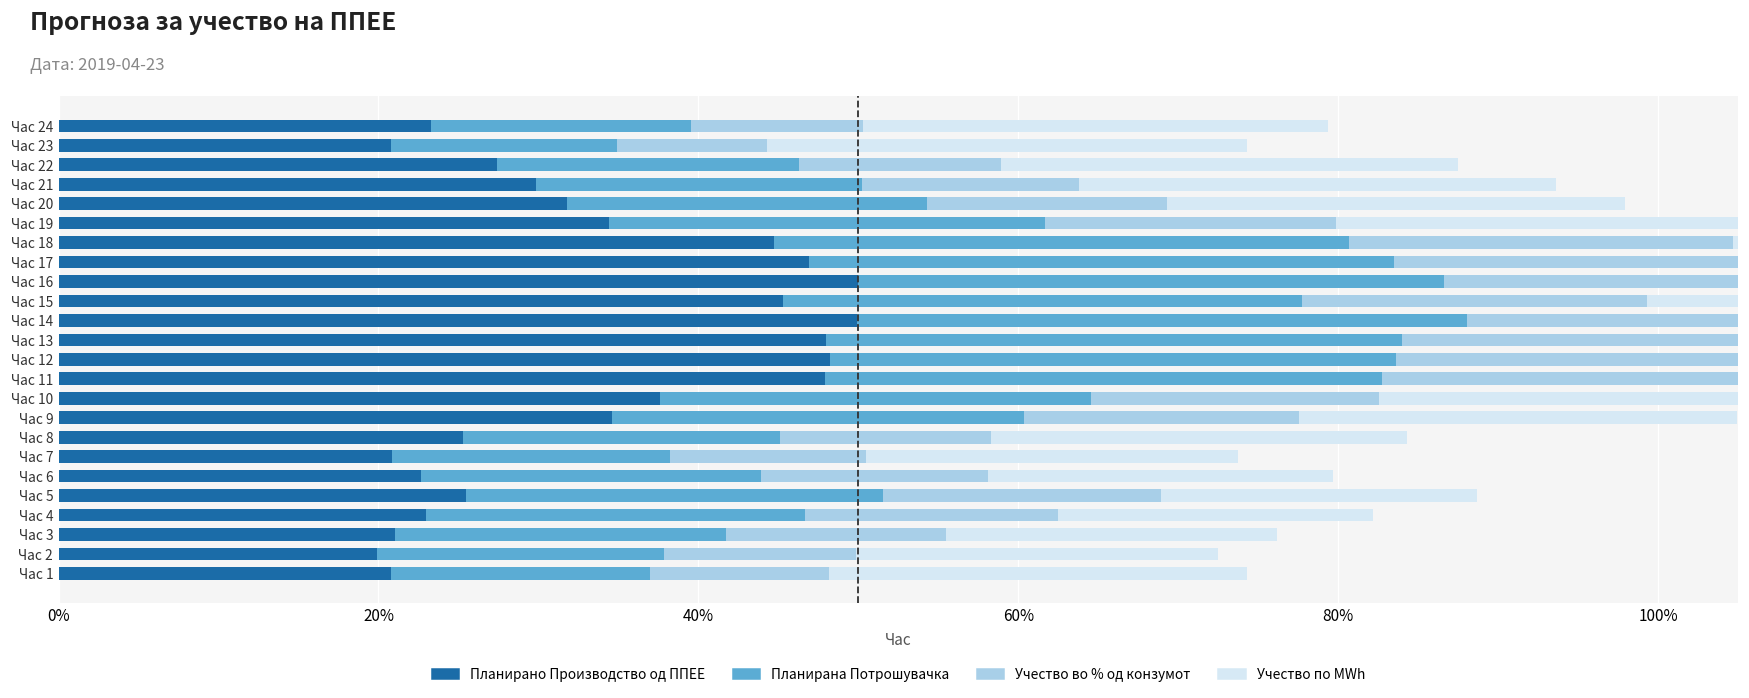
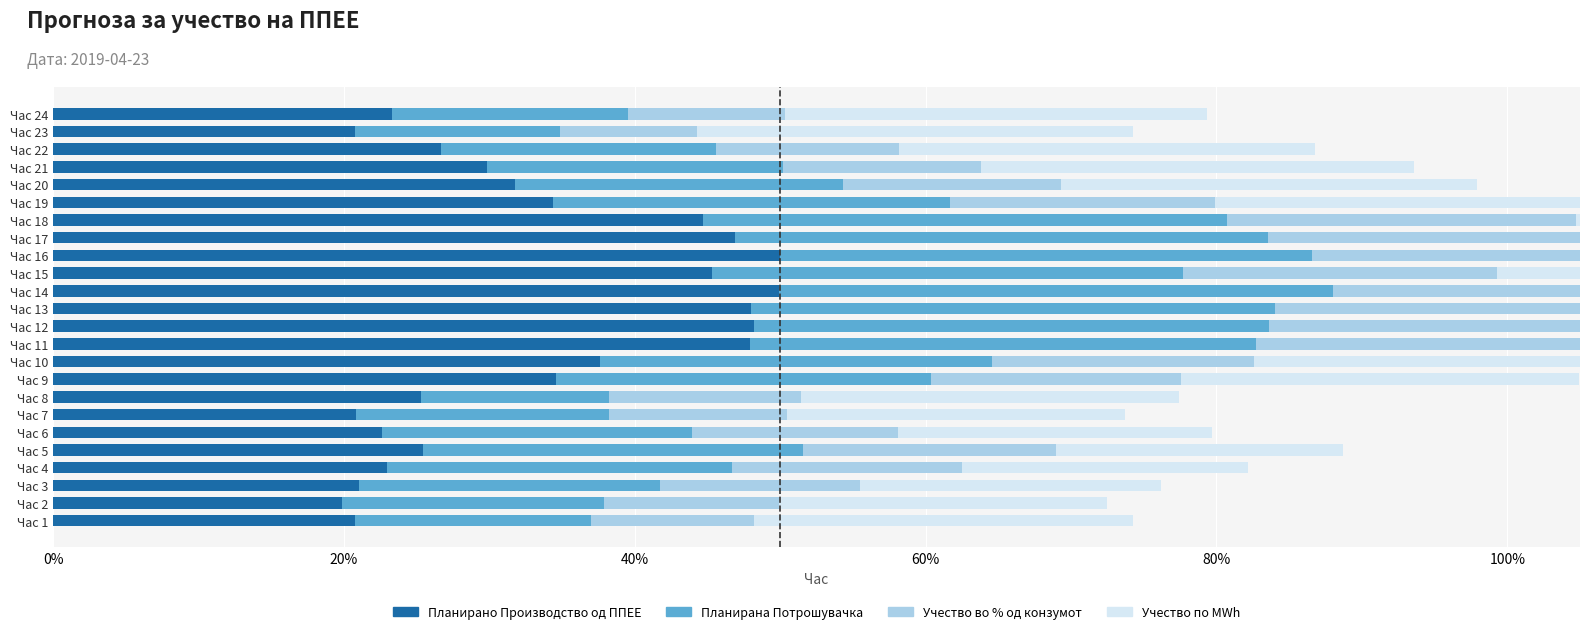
  {
    "Планирано Производство од ППЕЕ": {
      "Час 24": "23.3%",
      "Час 23": "20.8%",
-     "Час 22": "27.4%",
+     "Час 22": "26.7%",
      "Час 21": "29.8%",
      "Час 20": "31.8%",
      "Час 19": "34.4%",
      "Час 18": "44.7%",
      "Час 17": "46.9%",
      "Час 16": "50.0%",
      "Час 15": "45.3%",
      "Час 14": "49.9%",
      "Час 13": "48.0%",
      "Час 12": "48.2%",
      "Час 11": "47.9%",
      "Час 10": "37.6%",
      "Час 9": "34.6%",
      "Час 8": "25.3%",
      "Час 7": "20.9%",
      "Час 6": "22.6%",
      "Час 5": "25.4%",
      "Час 4": "23.0%",
      "Час 3": "21.0%",
      "Час 2": "19.9%",
      "Час 1": "20.8%"
    },
    "Планирана Потрошувачка": {
      "Час 24": "16.2%",
      "Час 23": "14.1%",
      "Час 22": "18.9%",
      "Час 21": "20.4%",
      "Час 20": "22.5%",
      "Час 19": "27.3%",
      "Час 18": "36.0%",
      "Час 17": "36.6%",
      "Час 16": "36.6%",
      "Час 15": "32.4%",
      "Час 14": "38.1%",
      "Час 13": "36.0%",
      "Час 12": "35.4%",
      "Час 11": "34.8%",
      "Час 10": "27.0%",
      "Час 9": "25.8%",
-     "Час 8": "19.8%",
+     "Час 8": "12.9%",
      "Час 7": "17.4%",
      "Час 6": "21.3%",
      "Час 5": "26.1%",
      "Час 4": "23.7%",
      "Час 3": "20.7%",
      "Час 2": "18.0%",
      "Час 1": "16.2%"
    }
  }
